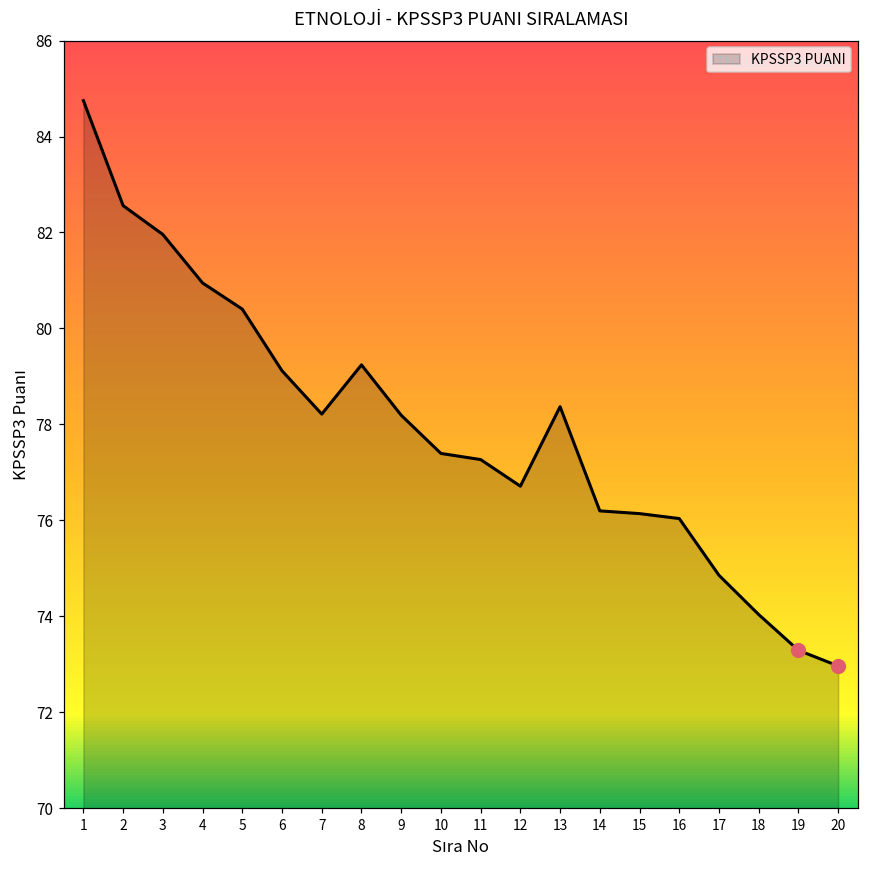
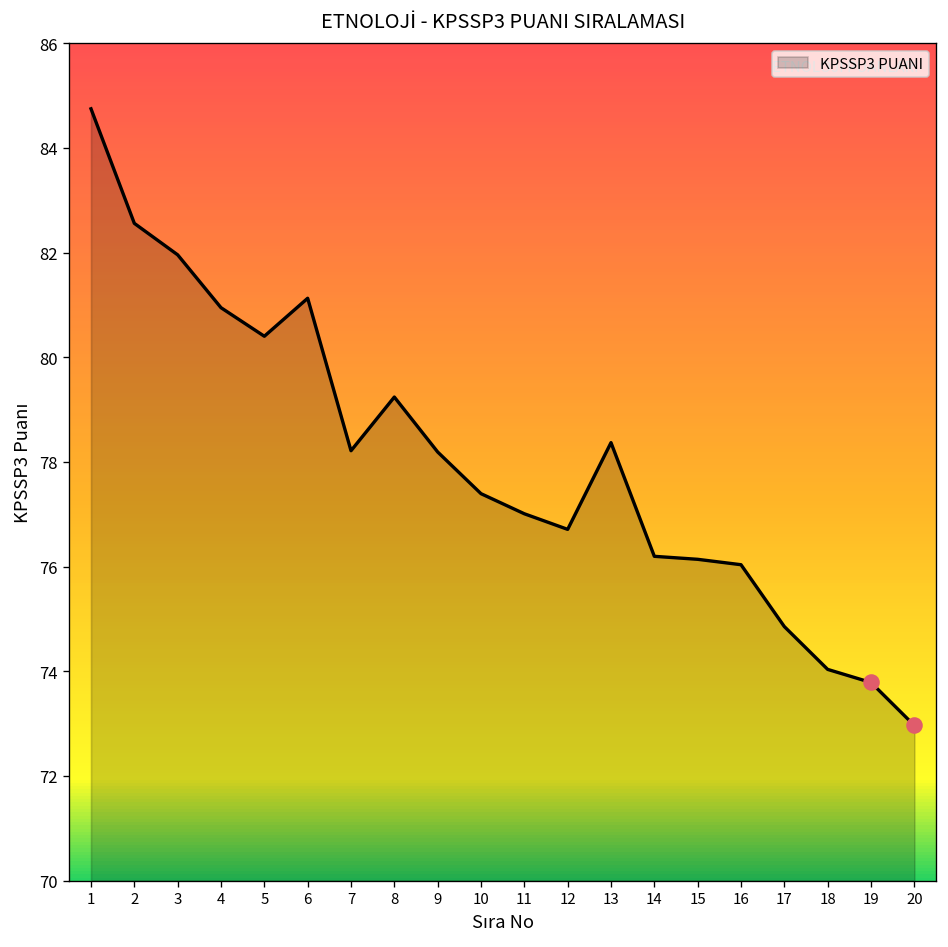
  {
    "KPSSP3 PUANI": {
      "1": 84.7,
      "2": 82.6,
      "3": 82.0,
      "4": 80.9,
      "5": 80.4,
-     "6": 79.1,
+     "6": 81.1,
      "7": 78.2,
      "8": 79.2,
      "9": 78.2,
      "10": 77.4,
-     "11": 77.3,
+     "11": 77.0,
      "12": 76.7,
      "13": 78.4,
      "14": 76.2,
      "15": 76.1,
      "16": 76.0,
      "17": 74.9,
      "18": 74.0,
-     "19": 73.3
+     "19": 73.8
    }
  }
